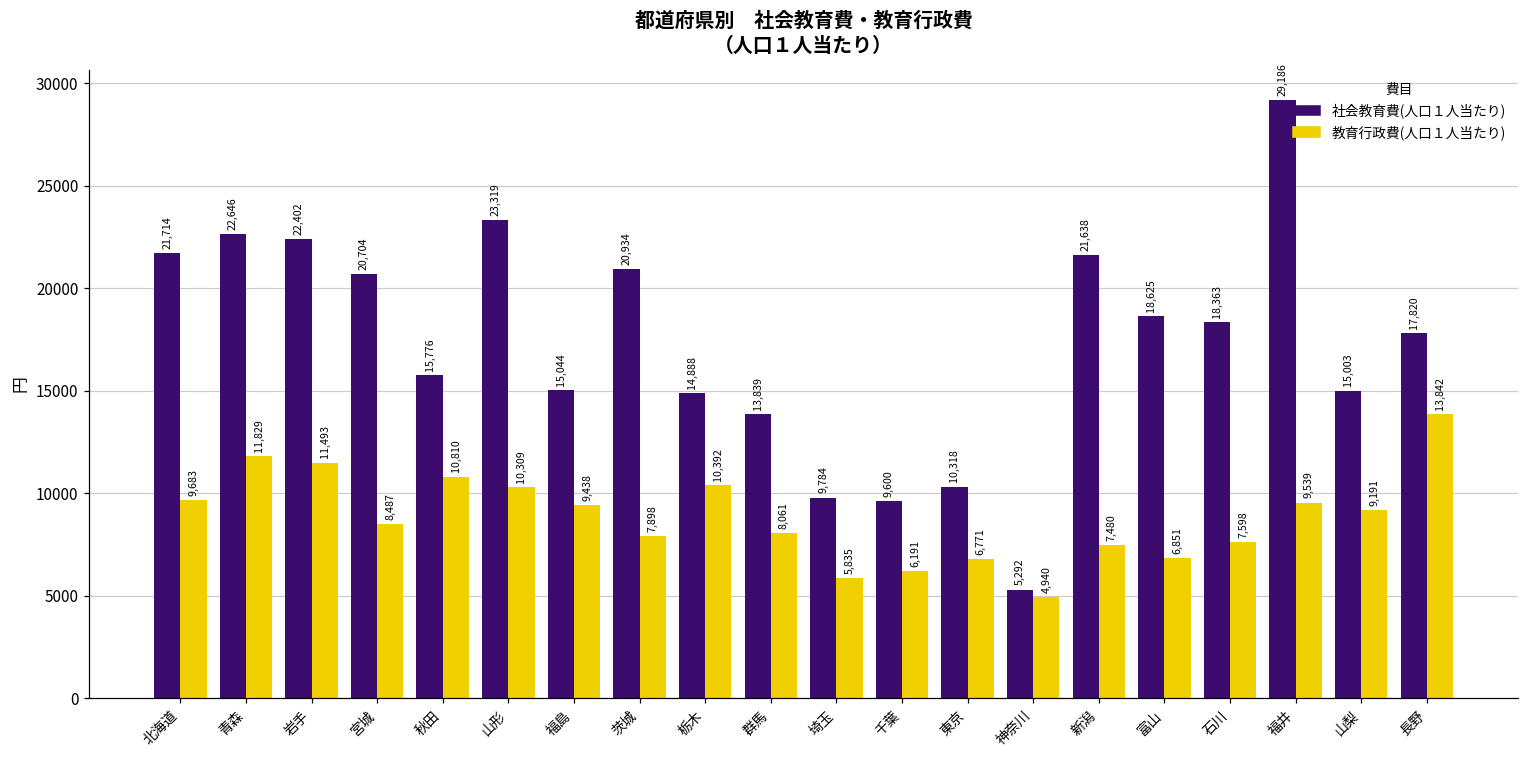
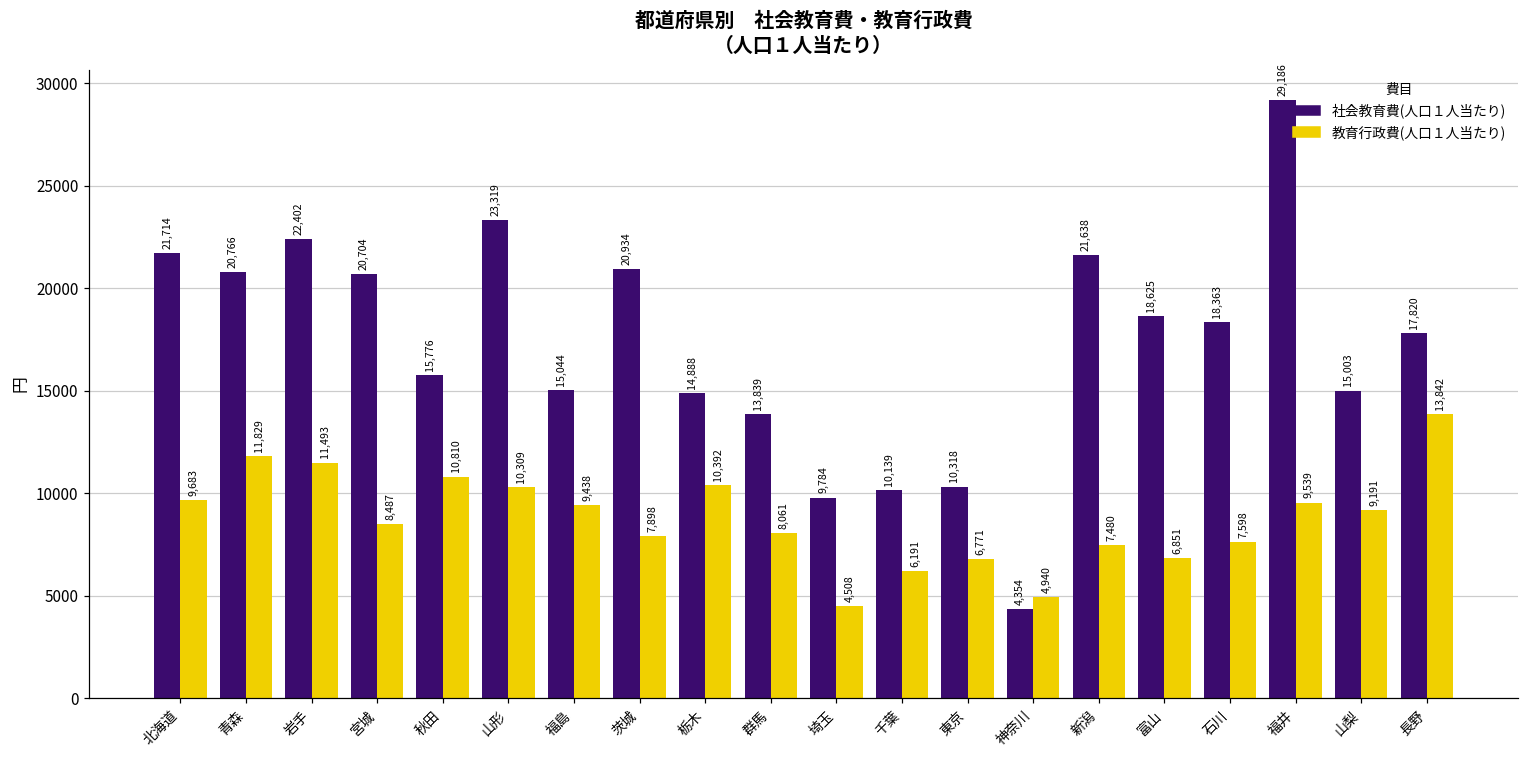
  {
    "社会教育費(人口１人当たり)": {
      "北海道": "21,714",
-     "青森": "22,646",
+     "青森": "20,766",
      "岩手": "22,402",
      "宮城": "20,704",
      "秋田": "15,776",
      "山形": "23,319",
      "福島": "15,044",
      "茨城": "20,934",
      "栃木": "14,888",
      "群馬": "13,839",
      "埼玉": "9,784",
-     "千葉": "9,600",
+     "千葉": "10,139",
      "東京": "10,318",
-     "神奈川": "5,292",
+     "神奈川": "4,354",
      "新潟": "21,638",
      "富山": "18,625",
      "石川": "18,363",
      "福井": "29,186",
      "山梨": "15,003",
      "長野": "17,820"
    },
    "教育行政費(人口１人当たり)": {
      "北海道": "9,683",
      "青森": "11,829",
      "岩手": "11,493",
      "宮城": "8,487",
      "秋田": "10,810",
      "山形": "10,309",
      "福島": "9,438",
      "茨城": "7,898",
      "栃木": "10,392",
      "群馬": "8,061",
-     "埼玉": "5,835",
+     "埼玉": "4,508",
      "千葉": "6,191",
      "東京": "6,771",
      "神奈川": "4,940",
      "新潟": "7,480",
      "富山": "6,851",
      "石川": "7,598",
      "福井": "9,539",
      "山梨": "9,191",
      "長野": "13,842"
    }
  }
